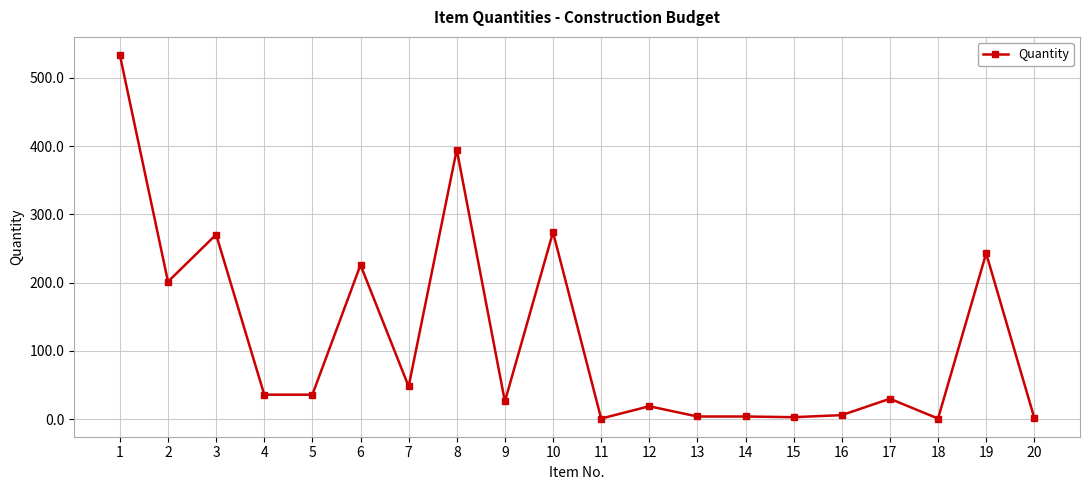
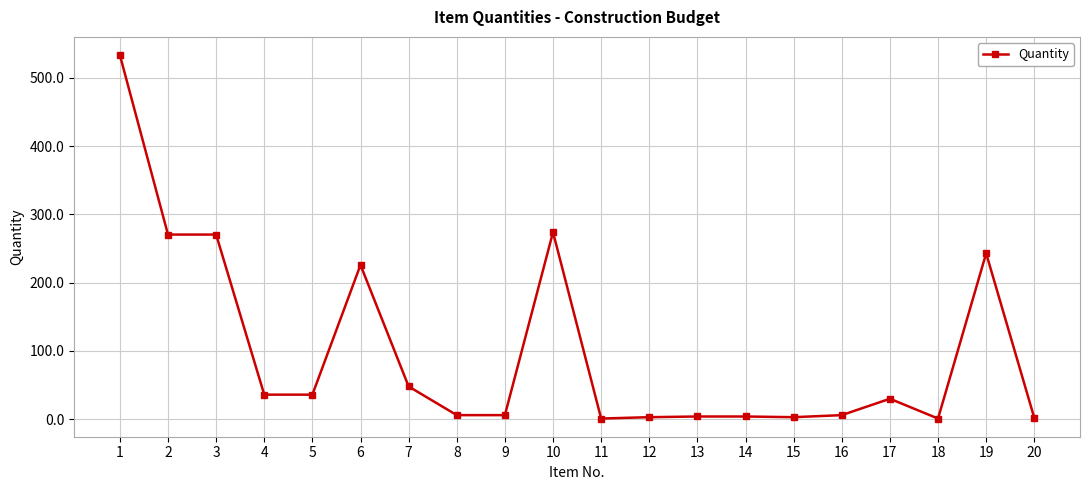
  {
    "1": 530,
-   "2": 200,
+   "2": 270,
    "3": 270,
    "4": 40,
    "5": 40,
    "6": 230,
    "7": 50,
-   "8": 400,
-   "9": 30,
+   "8": 10,
+   "9": 10,
    "10": 270,
    "11": 0,
-   "12": 20,
+   "12": 0,
    "13": 0,
    "14": 0,
    "15": 0,
    "16": 10,
    "17": 30,
    "18": 0,
    "19": 240,
    "20": 0
  }
